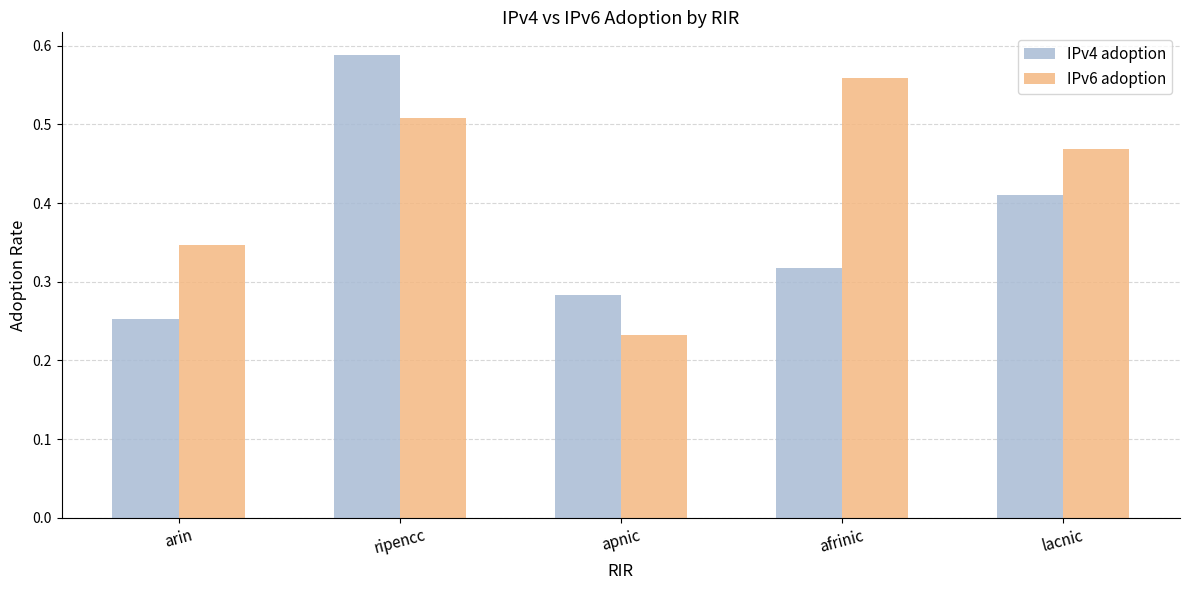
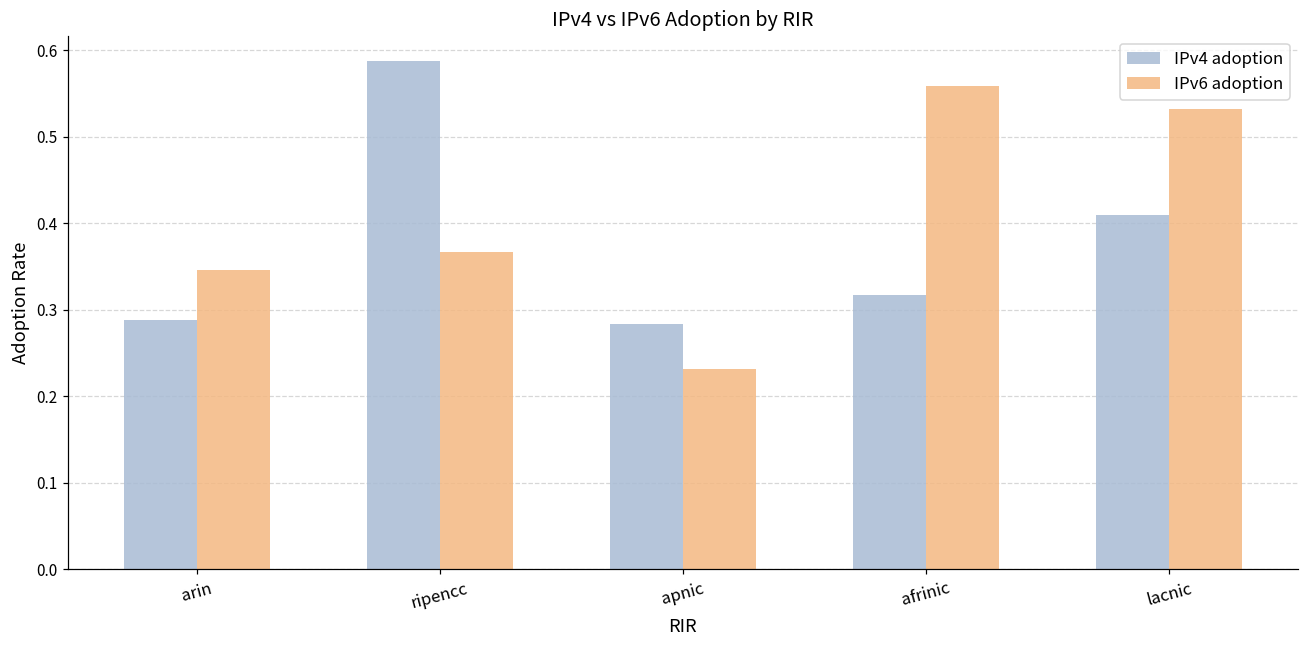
  {
    "IPv4 adoption": {
-     "arin": 0.25,
+     "arin": 0.29,
      "ripencc": 0.59,
      "apnic": 0.28,
      "afrinic": 0.32,
      "lacnic": 0.41
    },
    "IPv6 adoption": {
      "arin": 0.35,
-     "ripencc": 0.51,
+     "ripencc": 0.37,
      "apnic": 0.23,
      "afrinic": 0.56,
-     "lacnic": 0.47
+     "lacnic": 0.53
    }
  }
